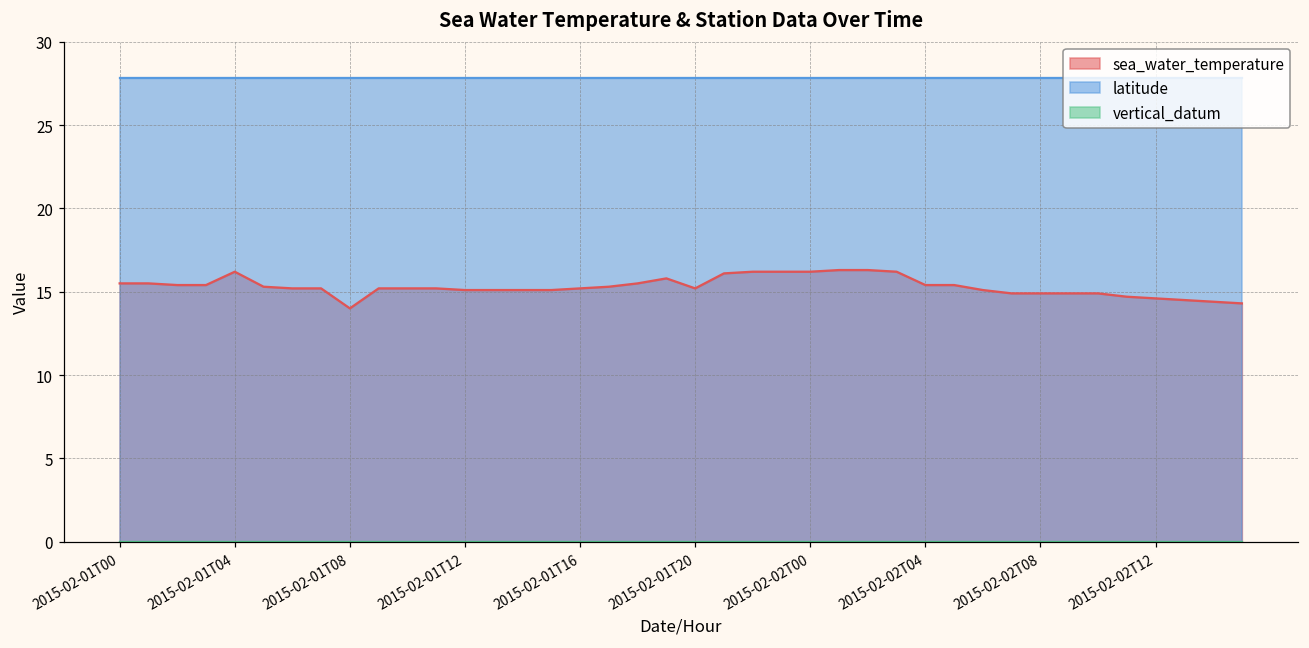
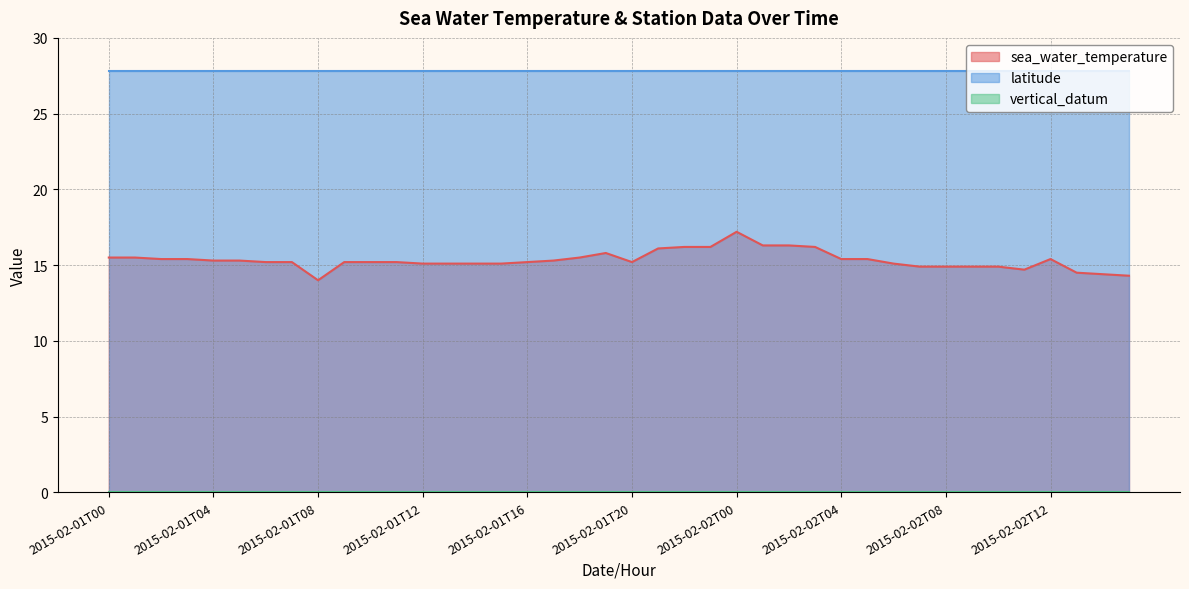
  {
    "sea_water_temperature": {
      "2015-02-01T00": 15.5,
-     "2015-02-01T04": 16.2,
+     "2015-02-01T04": 15.3,
      "2015-02-01T08": 14.0,
      "2015-02-01T12": 15.1,
      "2015-02-01T16": 15.2,
      "2015-02-01T20": 15.2,
-     "2015-02-02T00": 16.2,
+     "2015-02-02T00": 17.2,
      "2015-02-02T04": 15.4,
      "2015-02-02T08": 14.9,
-     "2015-02-02T12": 14.6
+     "2015-02-02T12": 15.4
    },
    "latitude": {
      "2015-02-01T00": 27.8,
      "2015-02-01T04": 27.8,
      "2015-02-01T08": 27.8,
      "2015-02-01T12": 27.8,
      "2015-02-01T16": 27.8,
      "2015-02-01T20": 27.8,
      "2015-02-02T00": 27.8,
      "2015-02-02T04": 27.8,
      "2015-02-02T08": 27.8
    },
    "vertical_datum": {
      "2015-02-01T00": 0.0,
      "2015-02-01T04": 0.0,
      "2015-02-01T08": 0.0,
      "2015-02-01T12": 0.0,
      "2015-02-01T16": 0.0,
      "2015-02-01T20": 0.0,
      "2015-02-02T00": 0.0,
      "2015-02-02T04": 0.0,
      "2015-02-02T08": 0.0,
      "2015-02-02T12": 0.0
    }
  }
